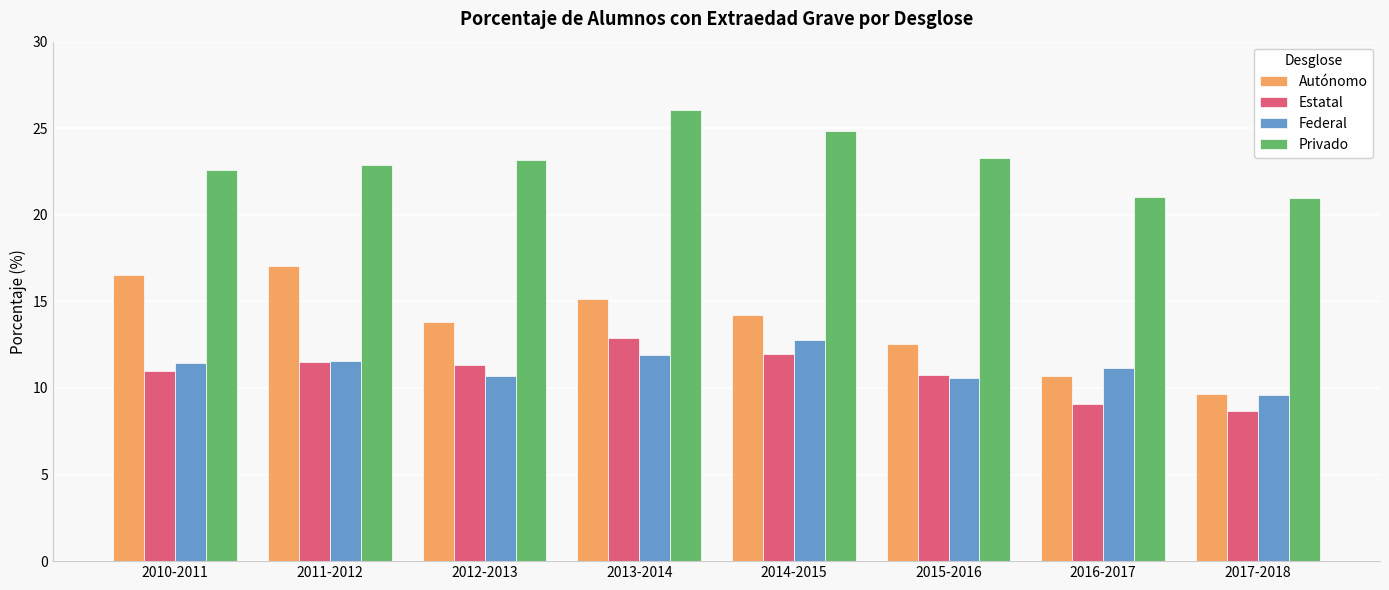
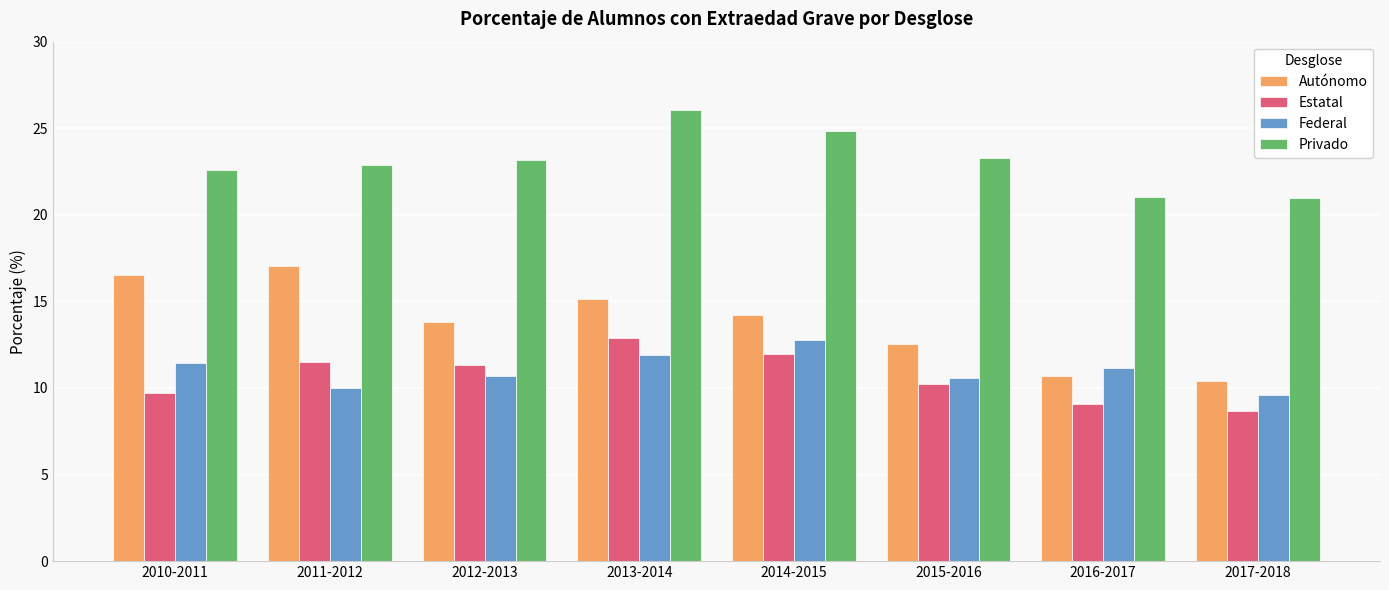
  {
    "Autónomo": {
      "2010-2011": 16.5,
      "2011-2012": 17.0,
      "2012-2013": 13.8,
      "2013-2014": 15.1,
      "2014-2015": 14.2,
      "2015-2016": 12.5,
      "2016-2017": 10.7,
-     "2017-2018": 9.6
+     "2017-2018": 10.4
    },
    "Estatal": {
-     "2010-2011": 11.0,
+     "2010-2011": 9.7,
      "2011-2012": 11.5,
      "2012-2013": 11.3,
      "2013-2014": 12.9,
      "2014-2015": 12.0,
-     "2015-2016": 10.7,
+     "2015-2016": 10.2,
      "2016-2017": 9.1,
      "2017-2018": 8.7
    },
    "Federal": {
      "2010-2011": 11.4,
-     "2011-2012": 11.5,
+     "2011-2012": 10.0,
      "2012-2013": 10.7,
      "2013-2014": 11.9,
      "2014-2015": 12.8,
      "2015-2016": 10.6,
      "2016-2017": 11.2,
      "2017-2018": 9.6
    },
    "Privado": {
      "2010-2011": 22.6,
      "2011-2012": 22.9,
      "2012-2013": 23.2,
      "2013-2014": 26.0,
      "2014-2015": 24.9,
      "2015-2016": 23.3,
      "2016-2017": 21.0,
      "2017-2018": 21.0
    }
  }
